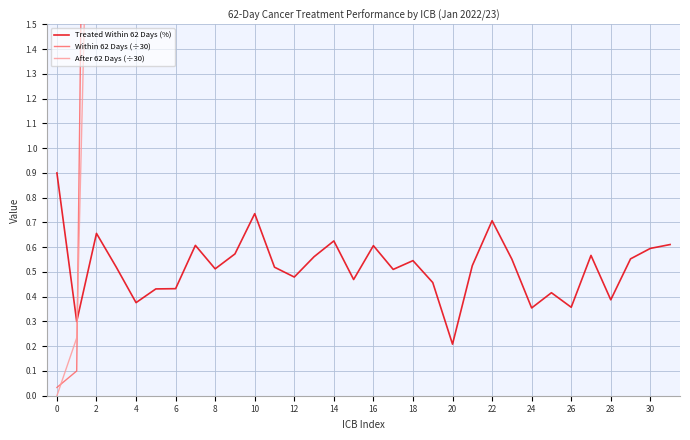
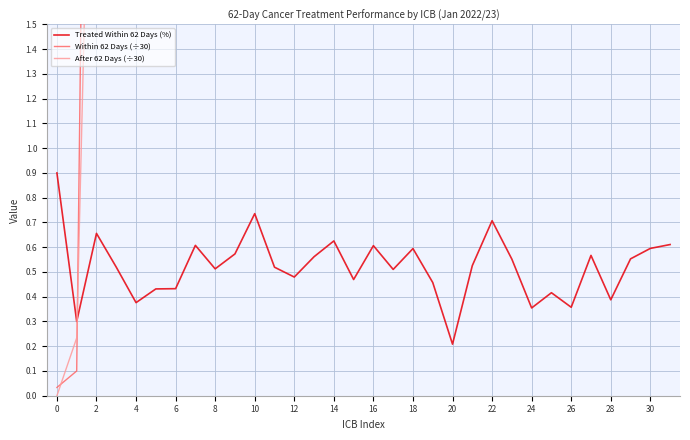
  {
    "Treated Within 62 Days (%)": {
      "0": 0.90,
      "2": 0.66,
      "4": 0.38,
      "6": 0.43,
      "8": 0.51,
      "10": 0.74,
      "12": 0.48,
      "14": 0.63,
      "16": 0.61,
-     "18": 0.55,
+     "18": 0.59,
      "20": 0.21,
      "22": 0.71,
      "24": 0.35,
      "26": 0.36,
      "28": 0.39,
      "30": 0.60
    },
    "Within 62 Days (÷30)": {
      "0": 0.03
    },
    "After 62 Days (÷30)": {
      "0": 0.00
    }
  }
